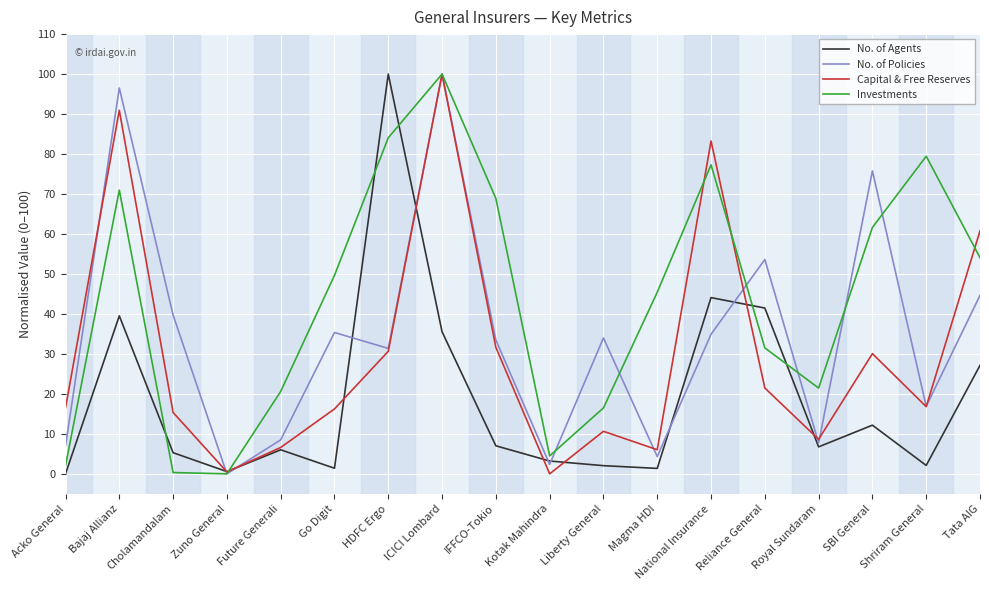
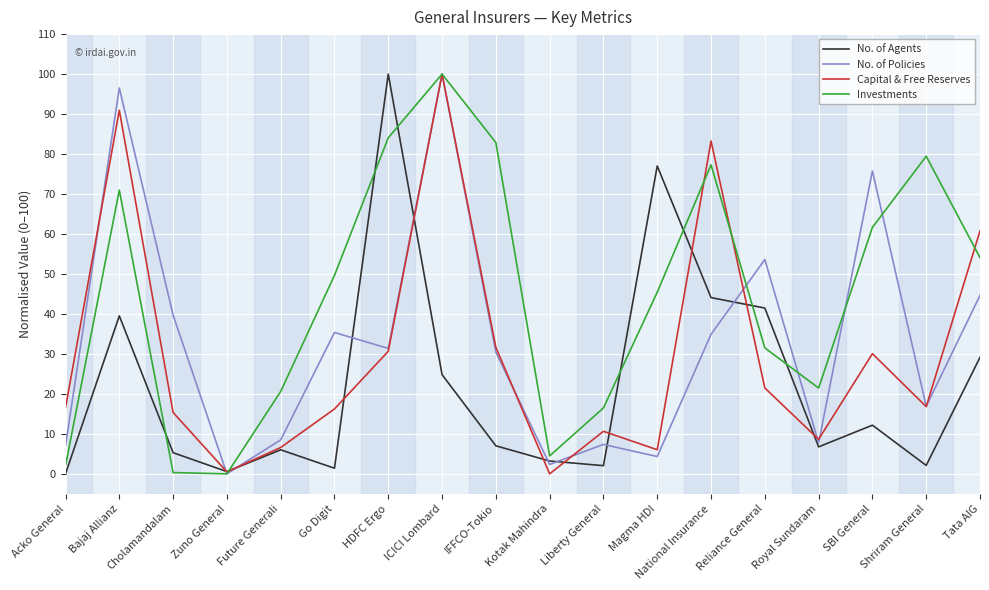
  {
    "No. of Agents": {
      "Acko General": 0,
      "Bajaj Allianz": 40,
      "Cholamandalam": 5,
      "Go Digit": 1,
      "HDFC Ergo": 100,
-     "ICICI Lombard": 36,
+     "ICICI Lombard": 25,
      "IFFCO-Tokio": 7,
      "Kotak Mahindra": 3,
      "Liberty General": 2,
-     "Magma HDI": 1,
+     "Magma HDI": 77,
      "National Insurance": 44,
      "Reliance General": 41,
      "Royal Sundaram": 7,
      "SBI General": 12,
      "Shriram General": 2,
-     "Tata AIG": 27
+     "Tata AIG": 29
    },
    "No. of Policies": {
      "Acko General": 7,
      "Bajaj Allianz": 97,
      "Cholamandalam": 40,
      "Future Generali": 8,
      "Go Digit": 35,
      "HDFC Ergo": 31,
-     "IFFCO-Tokio": 33,
+     "IFFCO-Tokio": 30,
      "Kotak Mahindra": 2,
-     "Liberty General": 34,
+     "Liberty General": 7,
      "Magma HDI": 4,
      "National Insurance": 35,
      "Reliance General": 54,
      "Royal Sundaram": 8,
      "SBI General": 76,
      "Tata AIG": 45
    },
    "Capital & Free Reserves": {
      "Acko General": 17,
      "Bajaj Allianz": 91,
      "Cholamandalam": 15,
      "Go Digit": 16,
      "HDFC Ergo": 31,
      "IFFCO-Tokio": 32,
      "Kotak Mahindra": 0,
      "Liberty General": 11,
      "Magma HDI": 6,
      "National Insurance": 83,
      "Reliance General": 21,
      "Royal Sundaram": 9,
      "SBI General": 30,
      "Tata AIG": 61
    },
    "Investments": {
      "Acko General": 2,
      "Bajaj Allianz": 71,
      "Cholamandalam": 0,
      "Future Generali": 21,
      "Go Digit": 50,
      "HDFC Ergo": 84,
-     "IFFCO-Tokio": 69,
+     "IFFCO-Tokio": 83,
      "Kotak Mahindra": 4,
      "Liberty General": 16,
      "Magma HDI": 45,
      "National Insurance": 77,
      "Reliance General": 32,
      "Royal Sundaram": 21,
      "SBI General": 62,
      "Shriram General": 79,
      "Tata AIG": 54
    }
  }
